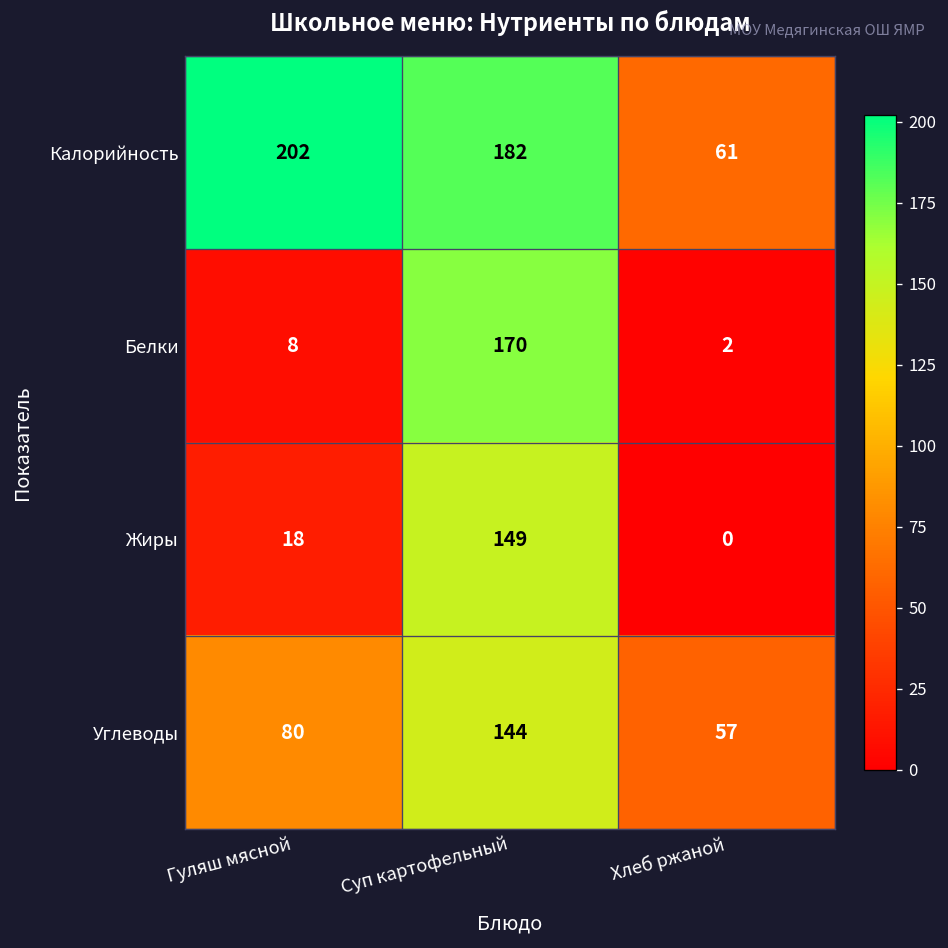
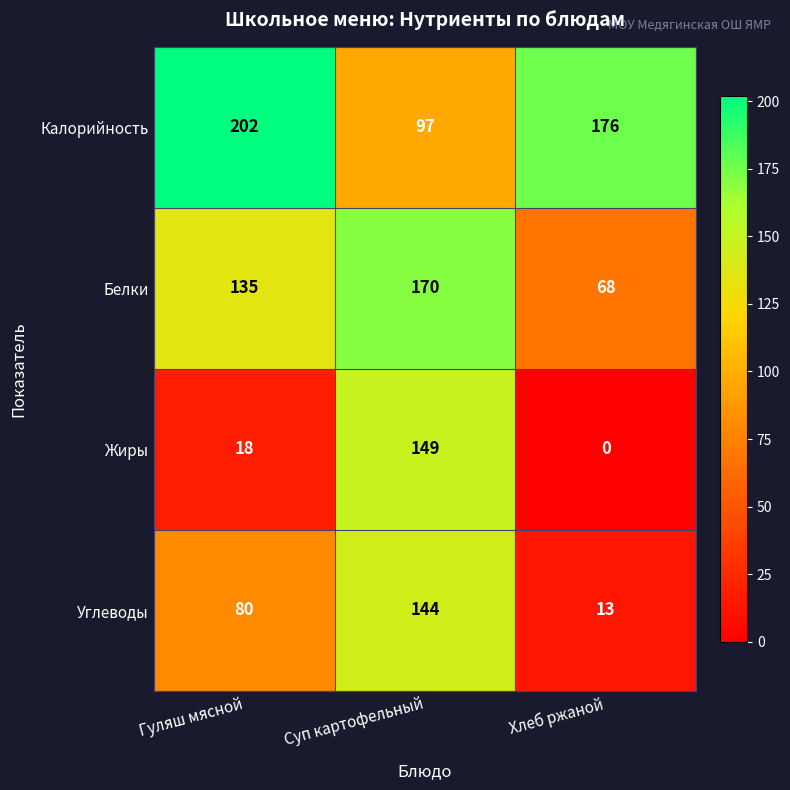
  {
    "Калорийность": {
      "Гуляш мясной": 202,
-     "Суп картофельный": 182,
-     "Хлеб ржаной": 61
+     "Суп картофельный": 97,
+     "Хлеб ржаной": 176
    },
    "Белки": {
-     "Гуляш мясной": 8,
+     "Гуляш мясной": 135,
      "Суп картофельный": 170,
-     "Хлеб ржаной": 2
+     "Хлеб ржаной": 68
    },
    "Жиры": {
      "Гуляш мясной": 18,
      "Суп картофельный": 149,
      "Хлеб ржаной": 0
    },
    "Углеводы": {
      "Гуляш мясной": 80,
      "Суп картофельный": 144,
-     "Хлеб ржаной": 57
+     "Хлеб ржаной": 13
    }
  }
